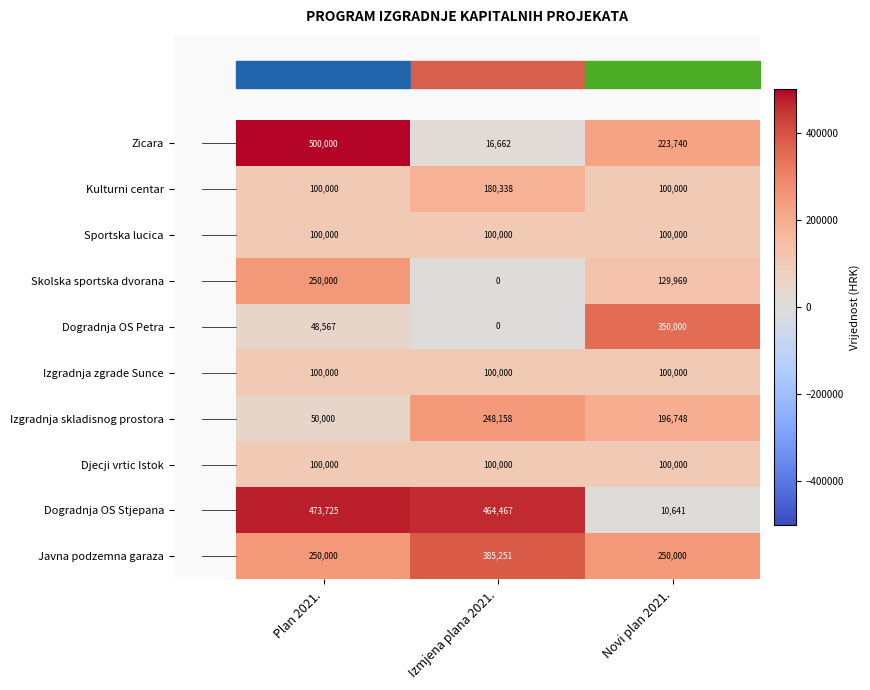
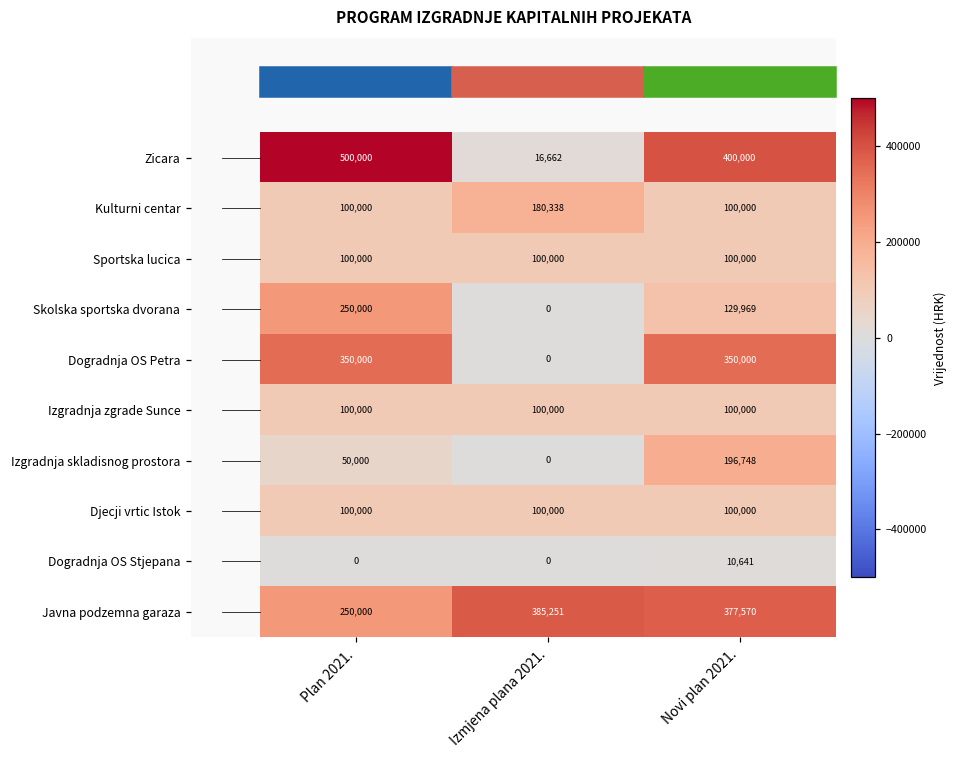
  {
    "Zicara": {
      "Plan 2021.": "500,000",
      "Izmjena plana 2021.": "16,662",
-     "Novi plan 2021.": "223,740"
+     "Novi plan 2021.": "400,000"
    },
    "Kulturni centar": {
      "Plan 2021.": "100,000",
      "Izmjena plana 2021.": "180,338",
      "Novi plan 2021.": "100,000"
    },
    "Sportska lucica": {
      "Plan 2021.": "100,000",
      "Izmjena plana 2021.": "100,000",
      "Novi plan 2021.": "100,000"
    },
    "Skolska sportska dvorana": {
      "Plan 2021.": "250,000",
      "Izmjena plana 2021.": "0",
      "Novi plan 2021.": "129,969"
    },
    "Dogradnja OS Petra": {
-     "Plan 2021.": "48,567",
+     "Plan 2021.": "350,000",
      "Izmjena plana 2021.": "0",
      "Novi plan 2021.": "350,000"
    },
    "Izgradnja zgrade Sunce": {
      "Plan 2021.": "100,000",
      "Izmjena plana 2021.": "100,000",
      "Novi plan 2021.": "100,000"
    },
    "Izgradnja skladisnog prostora": {
      "Plan 2021.": "50,000",
-     "Izmjena plana 2021.": "248,158",
+     "Izmjena plana 2021.": "0",
      "Novi plan 2021.": "196,748"
    },
    "Djecji vrtic Istok": {
      "Plan 2021.": "100,000",
      "Izmjena plana 2021.": "100,000",
      "Novi plan 2021.": "100,000"
    },
    "Dogradnja OS Stjepana": {
-     "Plan 2021.": "473,725",
-     "Izmjena plana 2021.": "464,467",
+     "Plan 2021.": "0",
+     "Izmjena plana 2021.": "0",
      "Novi plan 2021.": "10,641"
    },
    "Javna podzemna garaza": {
      "Plan 2021.": "250,000",
      "Izmjena plana 2021.": "385,251",
-     "Novi plan 2021.": "250,000"
+     "Novi plan 2021.": "377,570"
    }
  }
